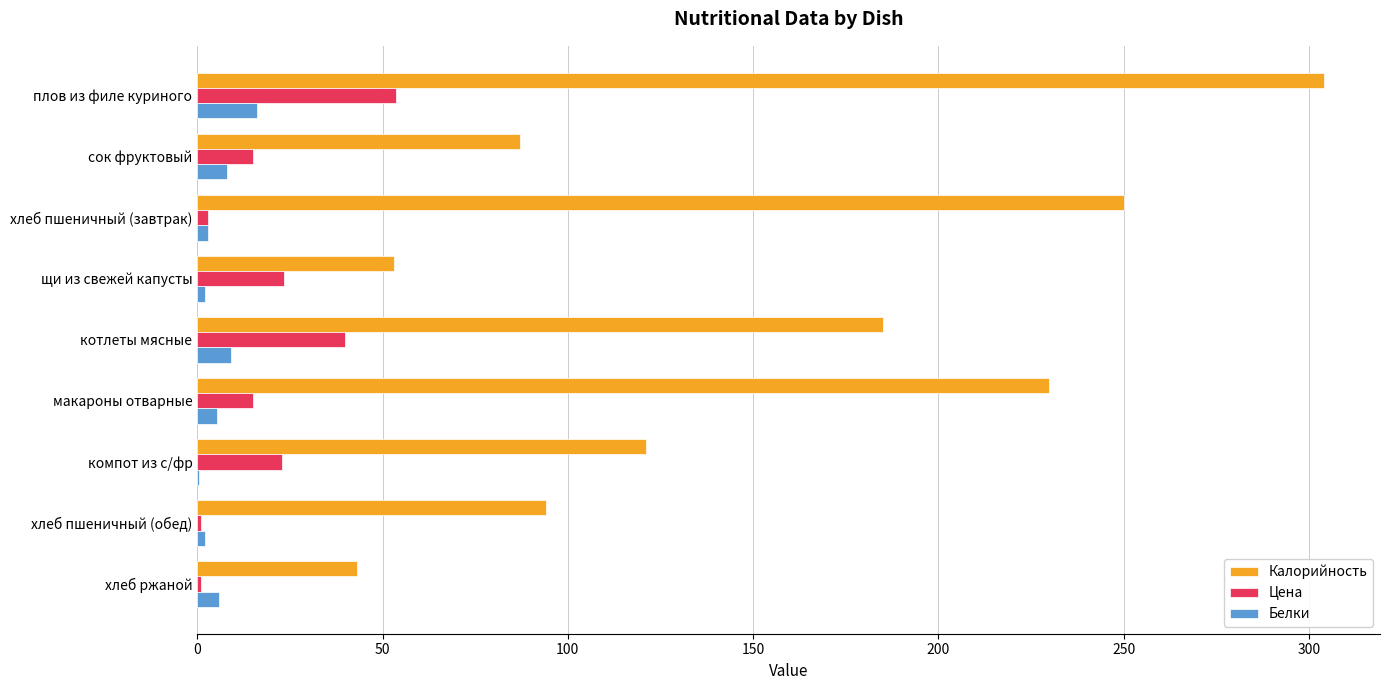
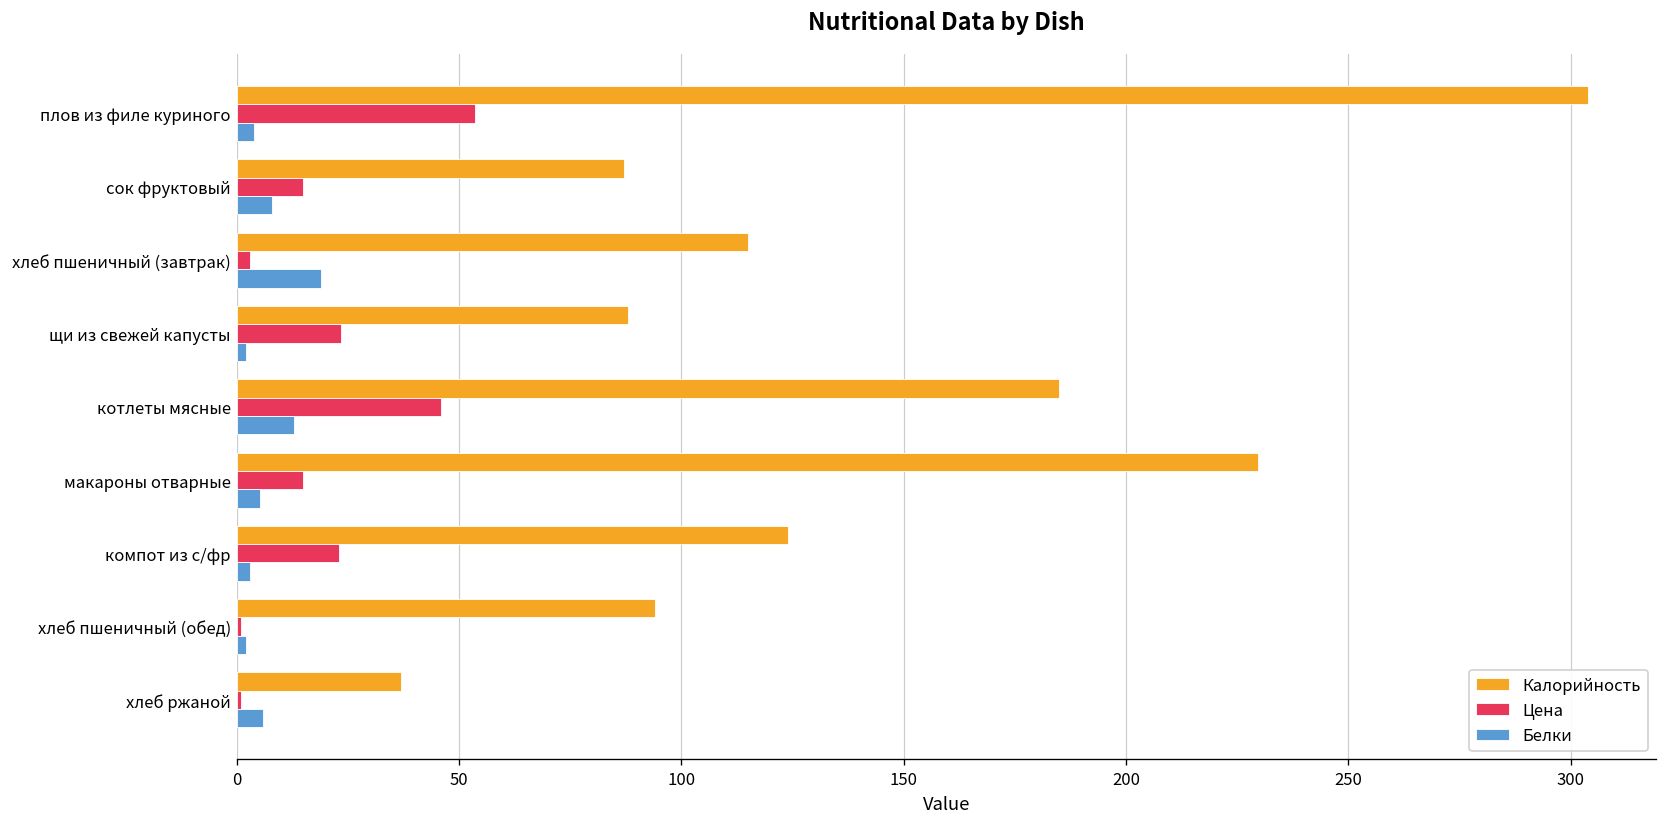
  {
    "Калорийность": {
      "плов из филе куриного": 304,
      "сок фруктовый": 87,
-     "хлеб пшеничный (завтрак)": 250,
-     "щи из свежей капусты": 53,
+     "хлеб пшеничный (завтрак)": 115,
+     "щи из свежей капусты": 88,
      "котлеты мясные": 185,
      "макароны отварные": 230,
-     "компот из с/фр": 121,
+     "компот из с/фр": 124,
      "хлеб пшеничный (обед)": 94,
-     "хлеб ржаной": 43
+     "хлеб ржаной": 37
    },
    "Цена": {
      "плов из филе куриного": 54,
      "сок фруктовый": 15,
      "хлеб пшеничный (завтрак)": 3,
      "щи из свежей капусты": 23,
-     "котлеты мясные": 40,
+     "котлеты мясные": 46,
      "макароны отварные": 15,
      "компот из с/фр": 23,
      "хлеб пшеничный (обед)": 1,
      "хлеб ржаной": 1
    },
    "Белки": {
-     "плов из филе куриного": 16,
+     "плов из филе куриного": 4,
      "сок фруктовый": 8,
-     "хлеб пшеничный (завтрак)": 3,
+     "хлеб пшеничный (завтрак)": 19,
      "щи из свежей капусты": 2,
-     "котлеты мясные": 9,
+     "котлеты мясные": 13,
      "макароны отварные": 5,
-     "компот из с/фр": 1,
+     "компот из с/фр": 3,
      "хлеб пшеничный (обед)": 2,
      "хлеб ржаной": 6
    }
  }
